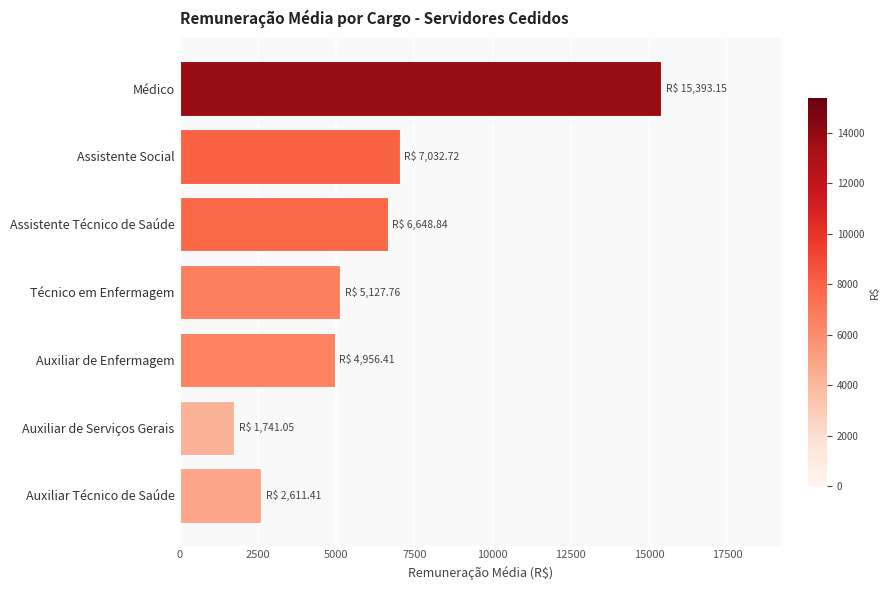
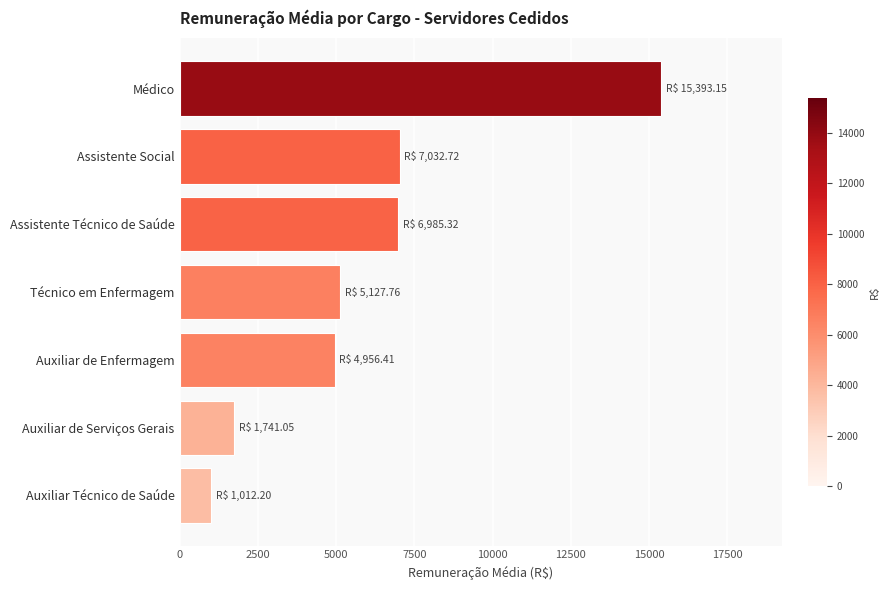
  {
    "Médico": "15,393.15",
    "Assistente Social": "7,032.72",
-   "Assistente Técnico de Saúde": "6,648.84",
+   "Assistente Técnico de Saúde": "6,985.32",
    "Técnico em Enfermagem": "5,127.76",
    "Auxiliar de Enfermagem": "4,956.41",
    "Auxiliar de Serviços Gerais": "1,741.05",
-   "Auxiliar Técnico de Saúde": "2,611.41"
+   "Auxiliar Técnico de Saúde": "1,012.20"
  }
